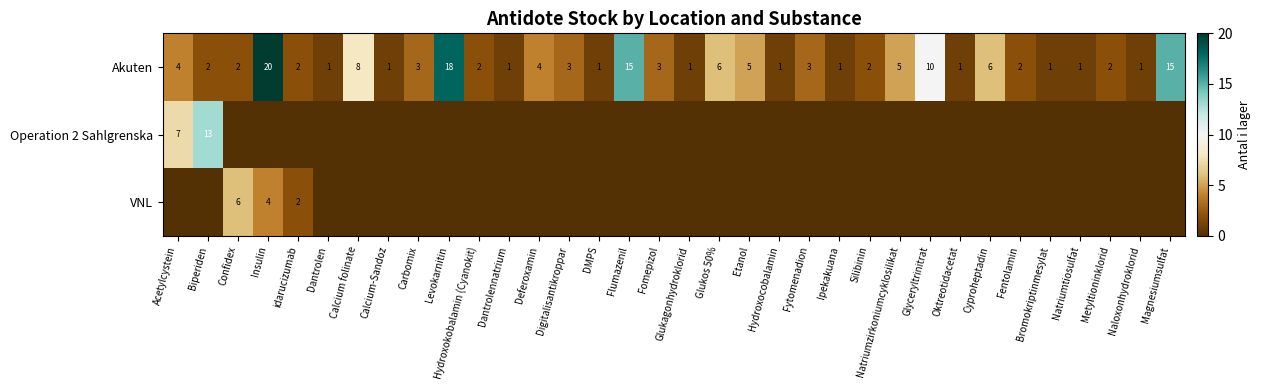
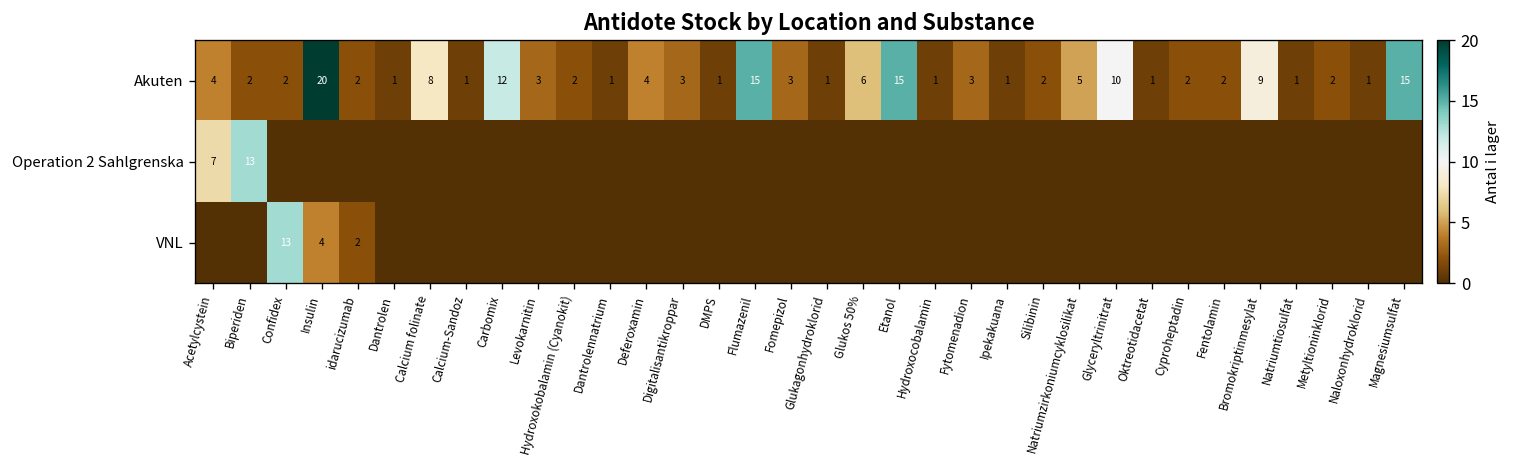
  {
    "Akuten": {
      "Acetylcystein": 4,
      "Biperiden": 2,
      "Confidex": 2,
      "Insulin": 20,
      "idarucizumab": 2,
      "Dantrolen": 1,
      "Calcium folinate": 8,
      "Calcium-Sandoz": 1,
-     "Carbomix": 3,
-     "Levokarnitin": 18,
+     "Carbomix": 12,
+     "Levokarnitin": 3,
      "Hydroxokobalamin (Cyanokit)": 2,
      "Dantrolennatrium": 1,
      "Deferoxamin": 4,
      "Digitalisantikroppar": 3,
      "DMPS": 1,
      "Flumazenil": 15,
      "Fomepizol": 3,
      "Glukagonhydroklorid": 1,
      "Glukos 50%": 6,
-     "Etanol": 5,
+     "Etanol": 15,
      "Hydroxocobalamin": 1,
      "Fytomenadion": 3,
      "Ipekakuana": 1,
      "Silibinin": 2,
      "Natriumzirkoniumcyklosilikat": 5,
      "Glyceryltrinitrat": 10,
      "Oktreotidacetat": 1,
-     "Cyproheptadin": 6,
+     "Cyproheptadin": 2,
      "Fentolamin": 2,
-     "Bromokriptinmesylat": 1,
+     "Bromokriptinmesylat": 9,
      "Natriumtiosulfat": 1,
      "Metyltioninklorid": 2,
      "Naloxonhydroklorid": 1,
      "Magnesiumsulfat": 15
    },
    "Operation 2 Sahlgrenska": {
      "Acetylcystein": 7,
      "Biperiden": 13
    },
    "VNL": {
-     "Confidex": 6,
+     "Confidex": 13,
      "Insulin": 4,
      "idarucizumab": 2
    }
  }
